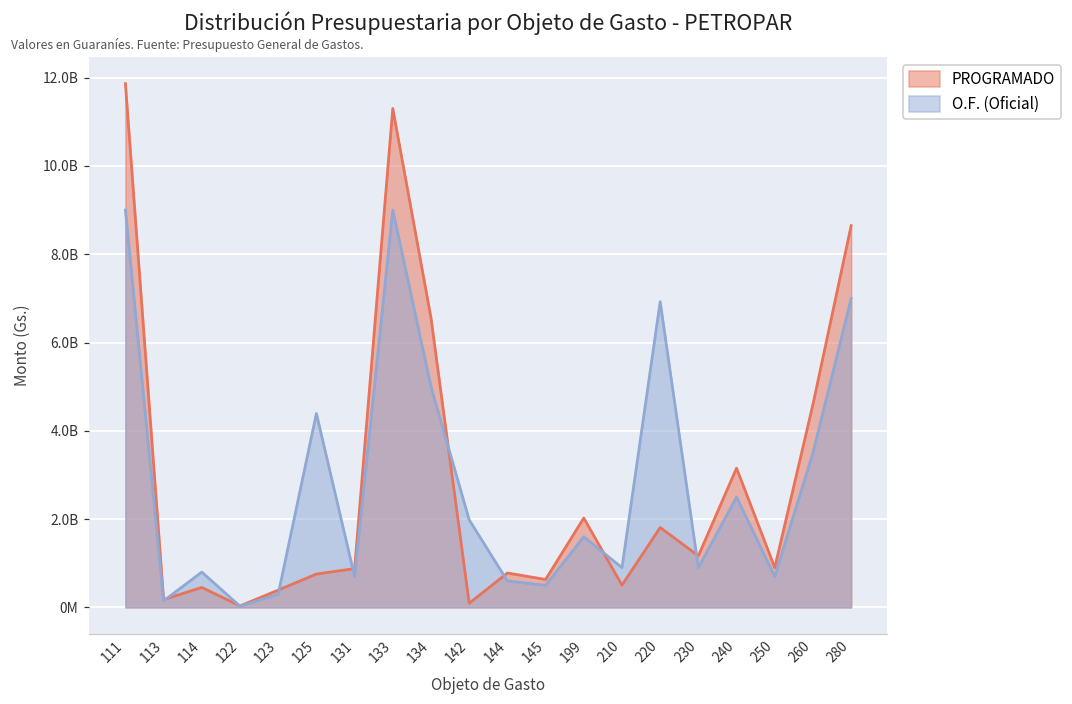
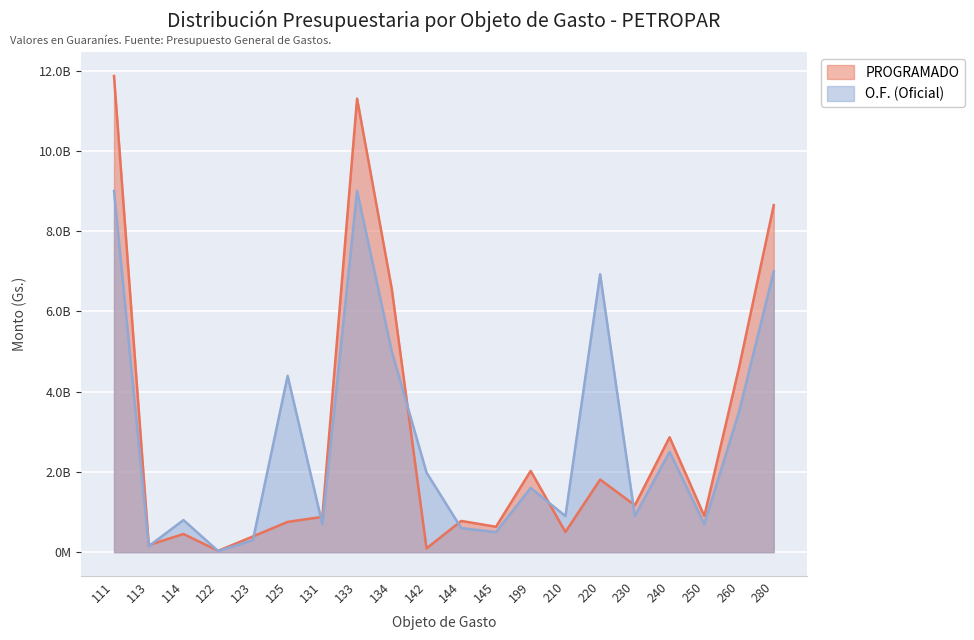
  {
    "PROGRAMADO": {
      "111": 11900000000,
      "114": 500000000,
      "123": 400000000,
      "125": 800000000,
      "131": 900000000,
      "133": 11300000000,
      "134": 6600000000,
      "142": 100000000,
      "144": 800000000,
      "145": 600000000,
      "199": 2000000000,
      "210": 500000000,
      "220": 1800000000,
      "230": 1200000000,
-     "240": 3200000000,
+     "240": 2900000000,
      "250": 900000000,
      "260": 4600000000,
      "280": 8600000000
    },
    "O.F. (Oficial)": {
      "111": 9000000000,
      "114": 800000000,
      "123": 300000000,
      "125": 4400000000,
      "131": 700000000,
      "133": 9000000000,
      "134": 5000000000,
      "142": 2000000000,
      "144": 600000000,
      "145": 500000000,
      "199": 1600000000,
      "210": 900000000,
      "220": 6900000000,
      "230": 900000000,
      "240": 2500000000,
      "250": 700000000,
      "260": 3500000000,
      "280": 7000000000
    }
  }
